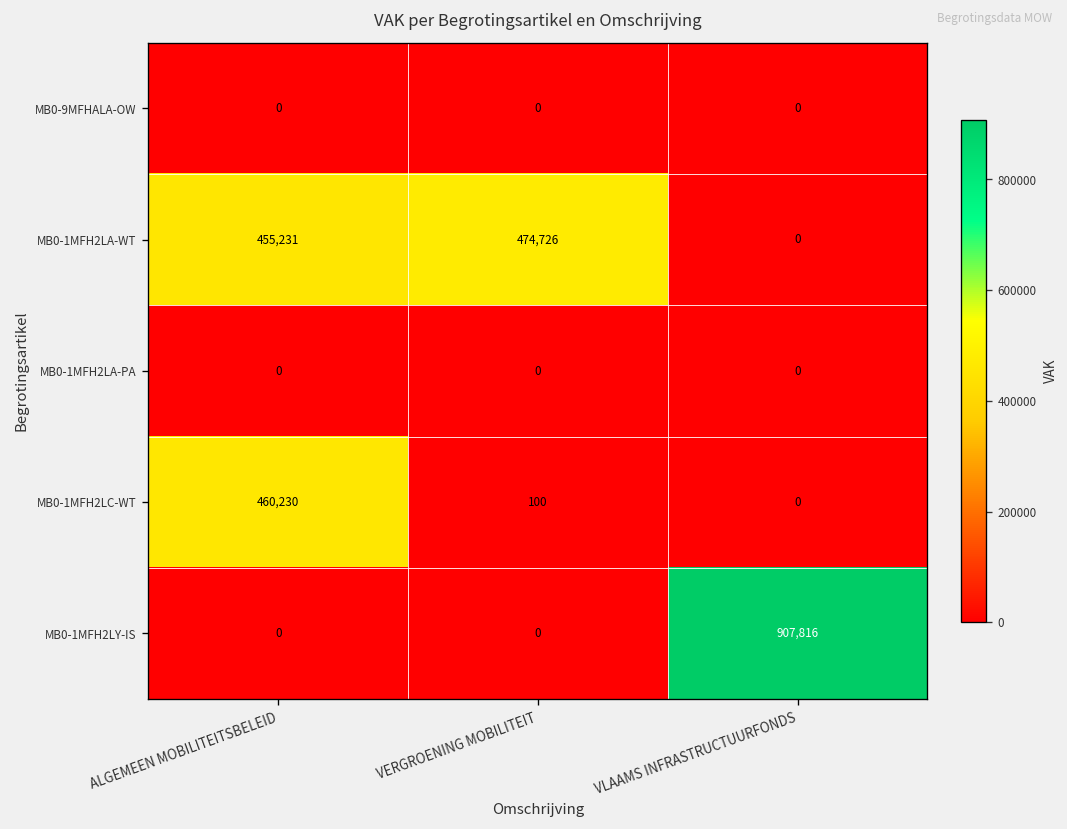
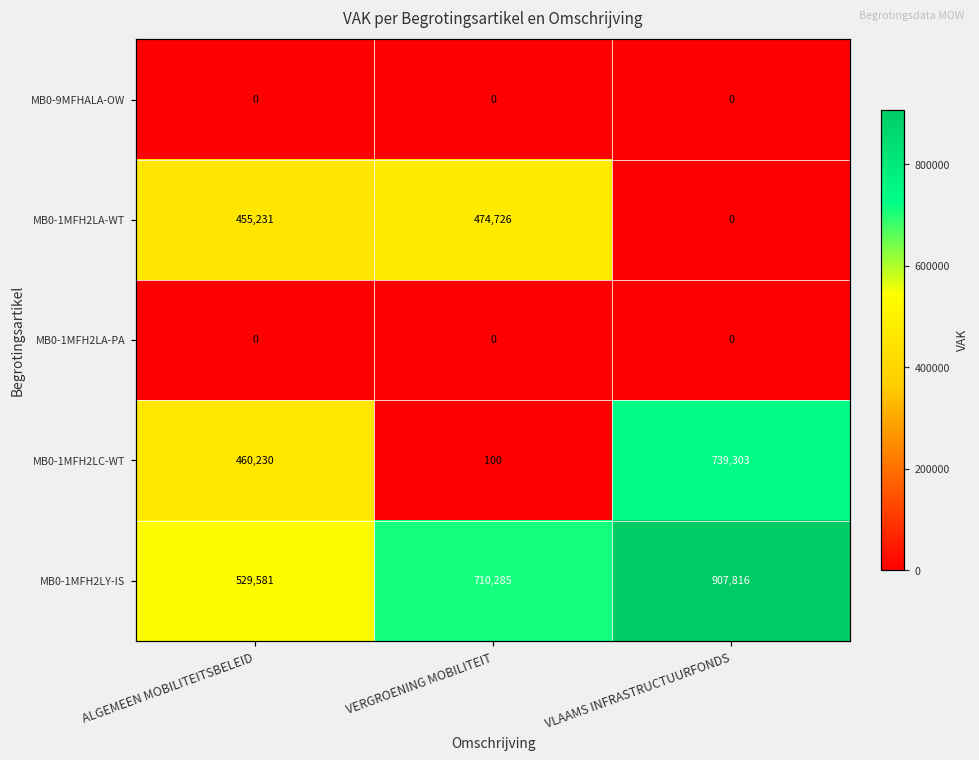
  {
    "MB0-9MFHALA-OW": {
      "ALGEMEEN MOBILITEITSBELEID": "0",
      "VERGROENING MOBILITEIT": "0",
      "VLAAMS INFRASTRUCTUURFONDS": "0"
    },
    "MB0-1MFH2LA-WT": {
      "ALGEMEEN MOBILITEITSBELEID": "455,231",
      "VERGROENING MOBILITEIT": "474,726",
      "VLAAMS INFRASTRUCTUURFONDS": "0"
    },
    "MB0-1MFH2LA-PA": {
      "ALGEMEEN MOBILITEITSBELEID": "0",
      "VERGROENING MOBILITEIT": "0",
      "VLAAMS INFRASTRUCTUURFONDS": "0"
    },
    "MB0-1MFH2LC-WT": {
      "ALGEMEEN MOBILITEITSBELEID": "460,230",
      "VERGROENING MOBILITEIT": "100",
-     "VLAAMS INFRASTRUCTUURFONDS": "0"
+     "VLAAMS INFRASTRUCTUURFONDS": "739,303"
    },
    "MB0-1MFH2LY-IS": {
-     "ALGEMEEN MOBILITEITSBELEID": "0",
-     "VERGROENING MOBILITEIT": "0",
+     "ALGEMEEN MOBILITEITSBELEID": "529,581",
+     "VERGROENING MOBILITEIT": "710,285",
      "VLAAMS INFRASTRUCTUURFONDS": "907,816"
    }
  }
